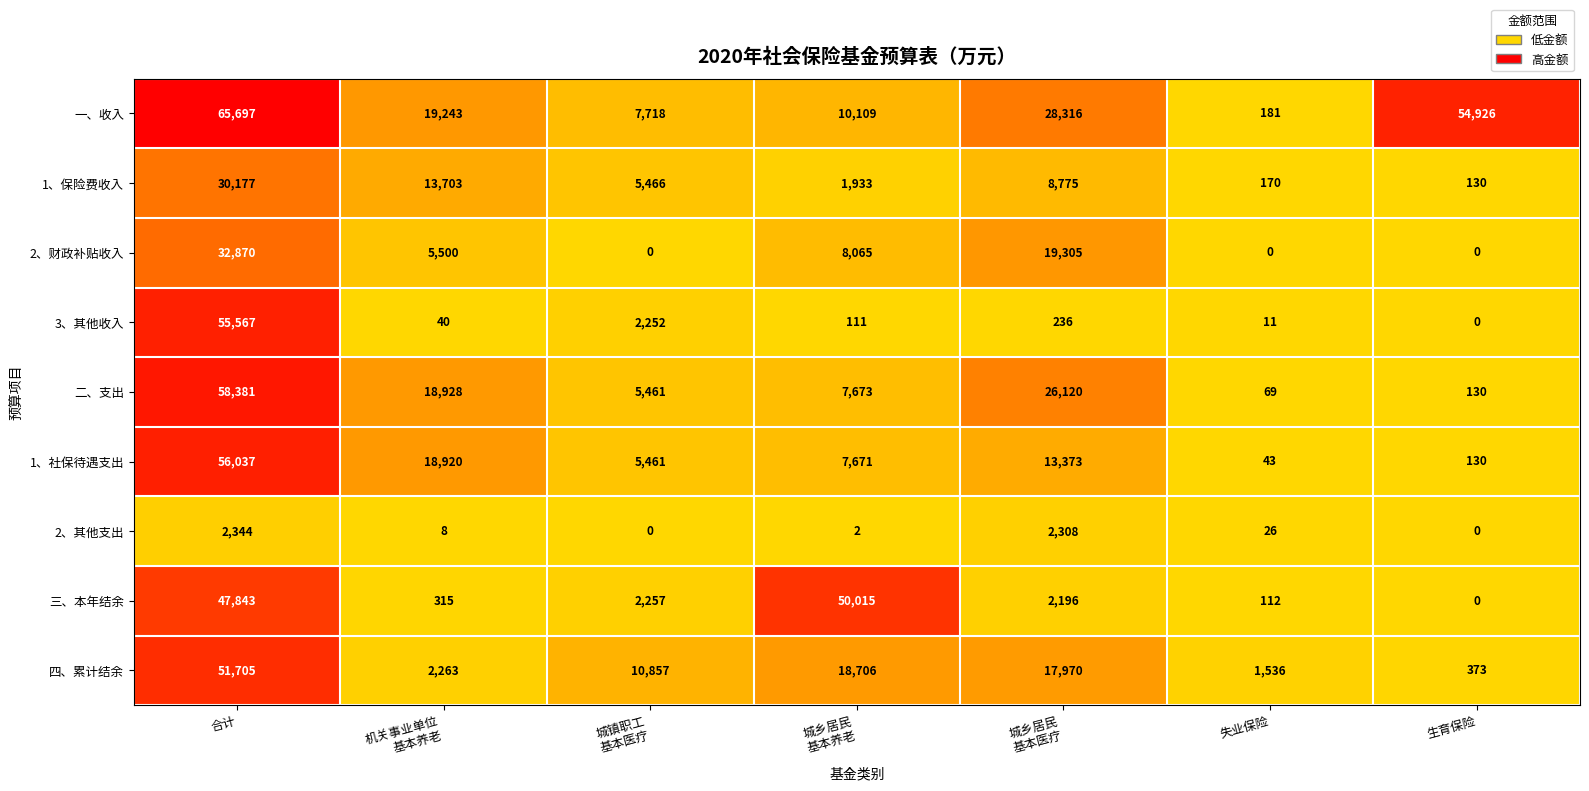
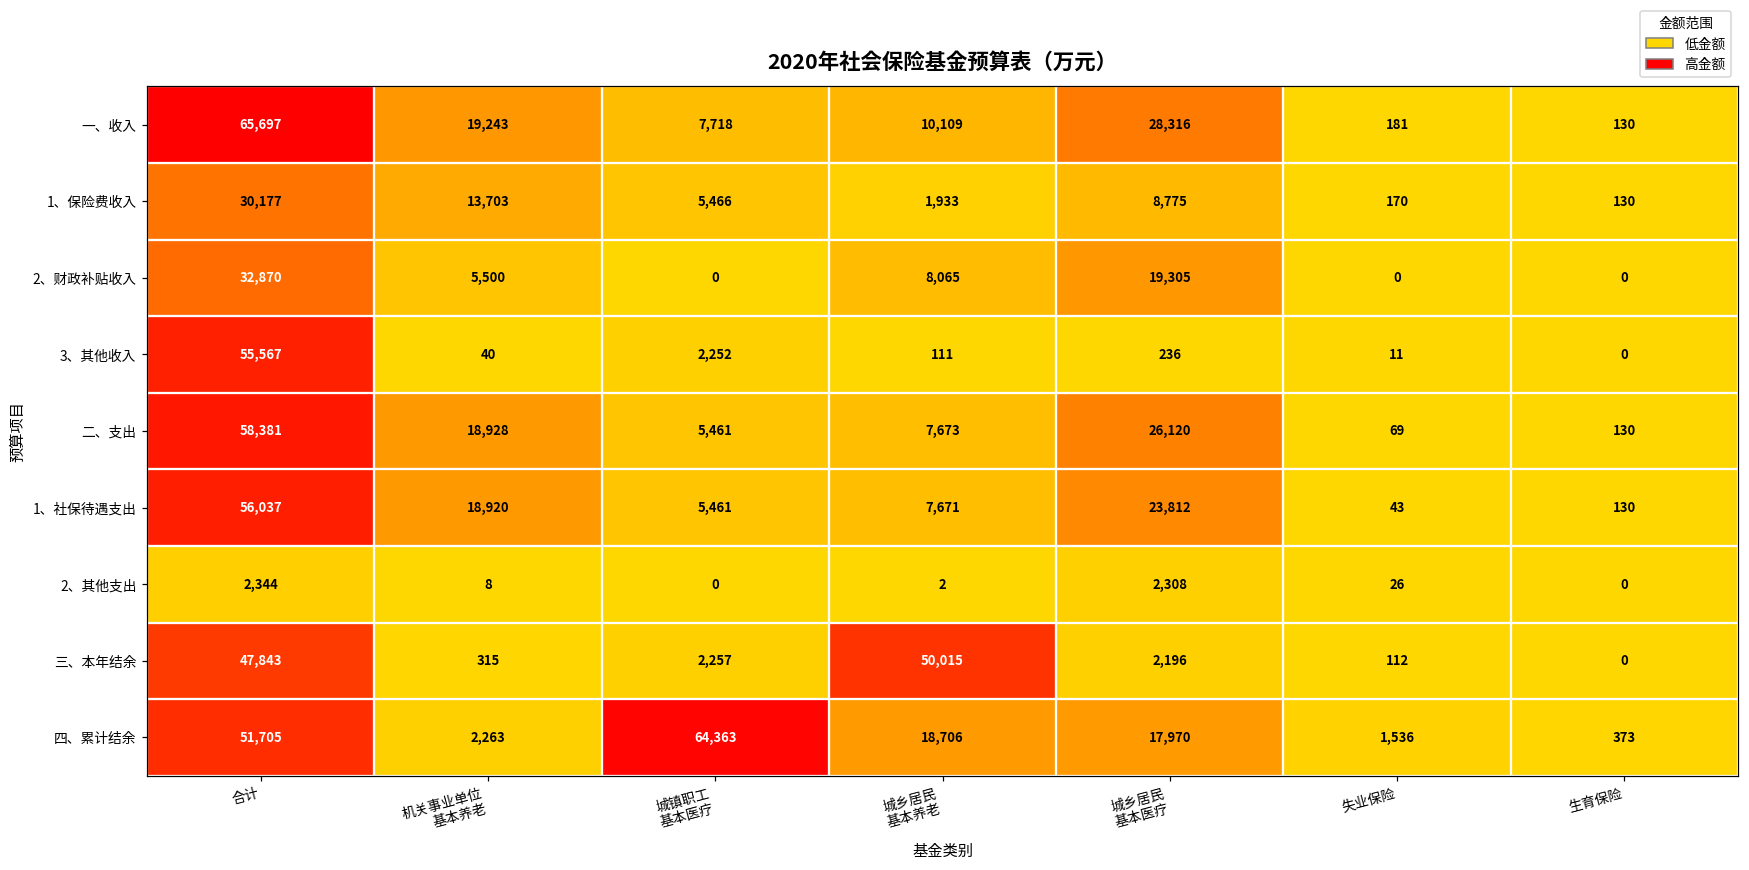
  {
    "一、收入": {
      "合计": "65,697",
      "机关事业单位 基本养老": "19,243",
      "城镇职工 基本医疗": "7,718",
      "城乡居民 基本养老": "10,109",
      "城乡居民 基本医疗": "28,316",
      "失业保险": "181",
-     "生育保险": "54,926"
+     "生育保险": "130"
    },
    "1、保险费收入": {
      "合计": "30,177",
      "机关事业单位 基本养老": "13,703",
      "城镇职工 基本医疗": "5,466",
      "城乡居民 基本养老": "1,933",
      "城乡居民 基本医疗": "8,775",
      "失业保险": "170",
      "生育保险": "130"
    },
    "2、财政补贴收入": {
      "合计": "32,870",
      "机关事业单位 基本养老": "5,500",
      "城镇职工 基本医疗": "0",
      "城乡居民 基本养老": "8,065",
      "城乡居民 基本医疗": "19,305",
      "失业保险": "0",
      "生育保险": "0"
    },
    "3、其他收入": {
      "合计": "55,567",
      "机关事业单位 基本养老": "40",
      "城镇职工 基本医疗": "2,252",
      "城乡居民 基本养老": "111",
      "城乡居民 基本医疗": "236",
      "失业保险": "11",
      "生育保险": "0"
    },
    "二、支出": {
      "合计": "58,381",
      "机关事业单位 基本养老": "18,928",
      "城镇职工 基本医疗": "5,461",
      "城乡居民 基本养老": "7,673",
      "城乡居民 基本医疗": "26,120",
      "失业保险": "69",
      "生育保险": "130"
    },
    "1、社保待遇支出": {
      "合计": "56,037",
      "机关事业单位 基本养老": "18,920",
      "城镇职工 基本医疗": "5,461",
      "城乡居民 基本养老": "7,671",
-     "城乡居民 基本医疗": "13,373",
+     "城乡居民 基本医疗": "23,812",
      "失业保险": "43",
      "生育保险": "130"
    },
    "2、其他支出": {
      "合计": "2,344",
      "机关事业单位 基本养老": "8",
      "城镇职工 基本医疗": "0",
      "城乡居民 基本养老": "2",
      "城乡居民 基本医疗": "2,308",
      "失业保险": "26",
      "生育保险": "0"
    },
    "三、本年结余": {
      "合计": "47,843",
      "机关事业单位 基本养老": "315",
      "城镇职工 基本医疗": "2,257",
      "城乡居民 基本养老": "50,015",
      "城乡居民 基本医疗": "2,196",
      "失业保险": "112",
      "生育保险": "0"
    },
    "四、累计结余": {
      "合计": "51,705",
      "机关事业单位 基本养老": "2,263",
-     "城镇职工 基本医疗": "10,857",
+     "城镇职工 基本医疗": "64,363",
      "城乡居民 基本养老": "18,706",
      "城乡居民 基本医疗": "17,970",
      "失业保险": "1,536",
      "生育保险": "373"
    }
  }
